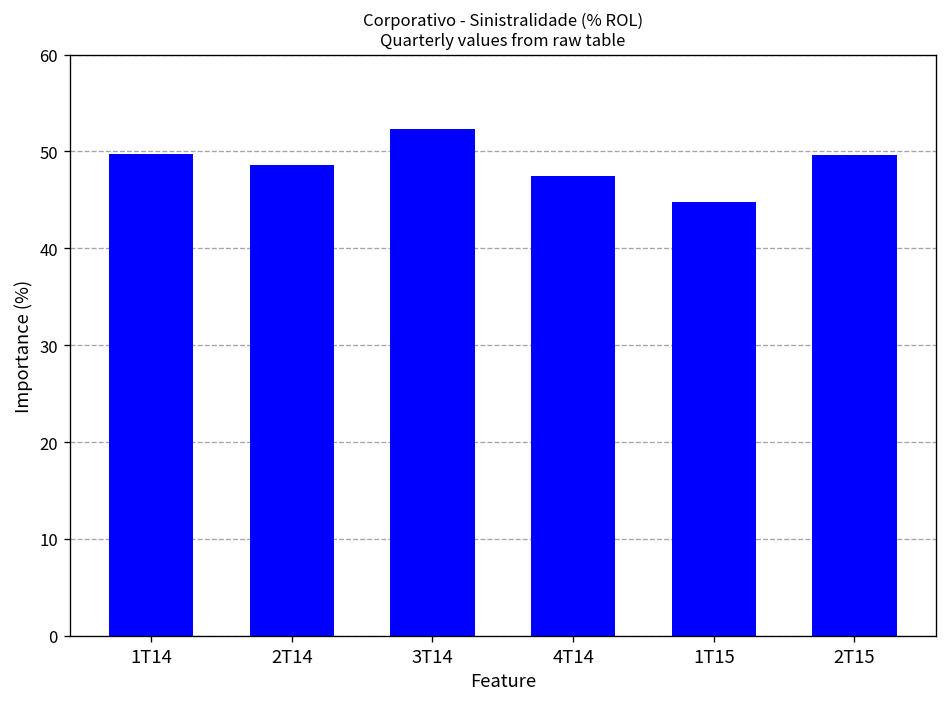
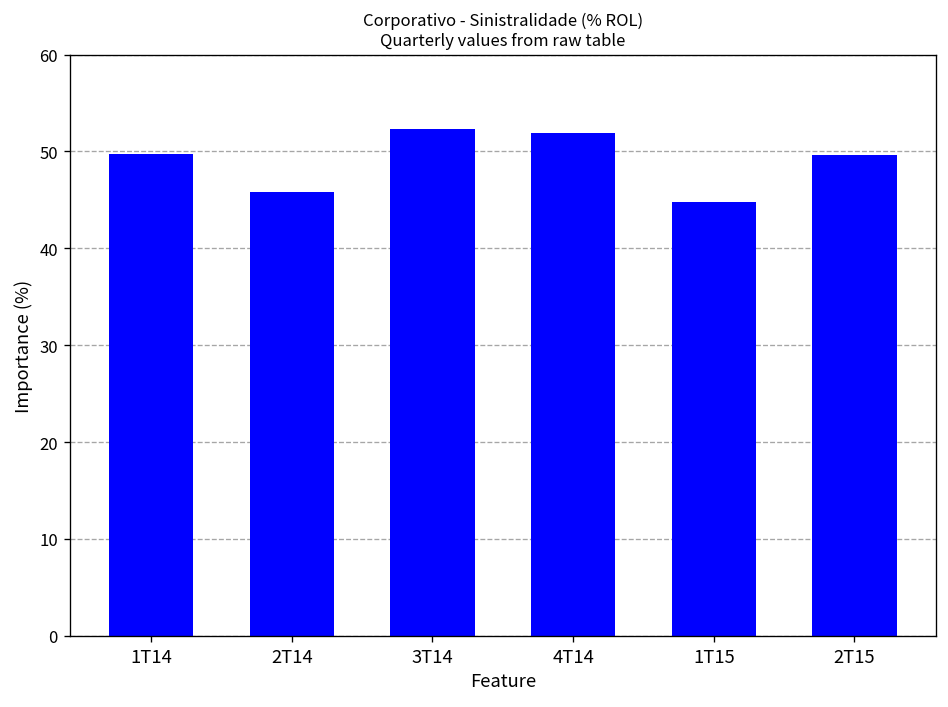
  {
    "1T14": 50,
-   "2T14": 49,
+   "2T14": 46,
    "3T14": 52,
-   "4T14": 47,
+   "4T14": 52,
    "1T15": 45,
    "2T15": 50
  }
